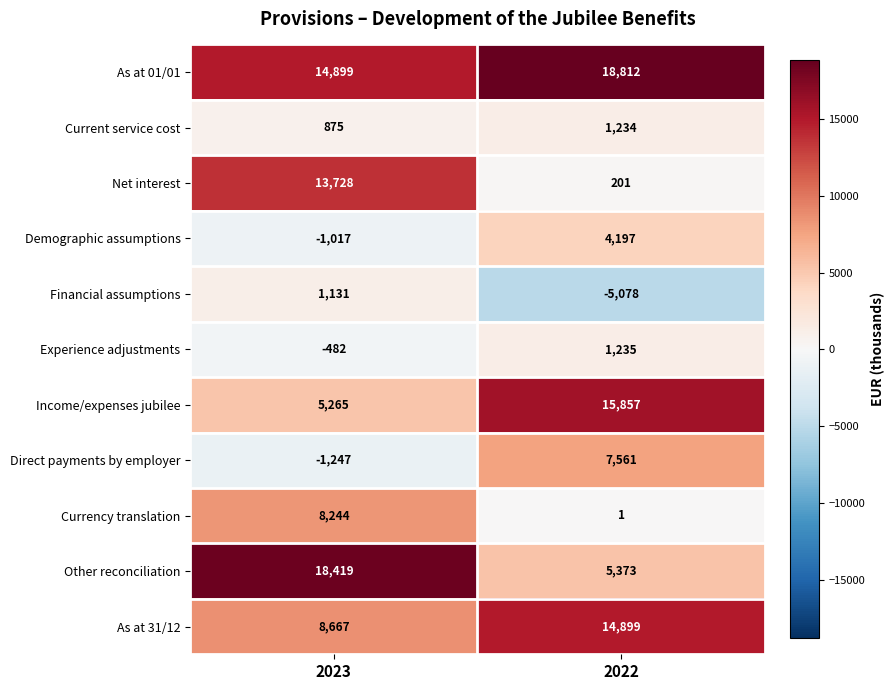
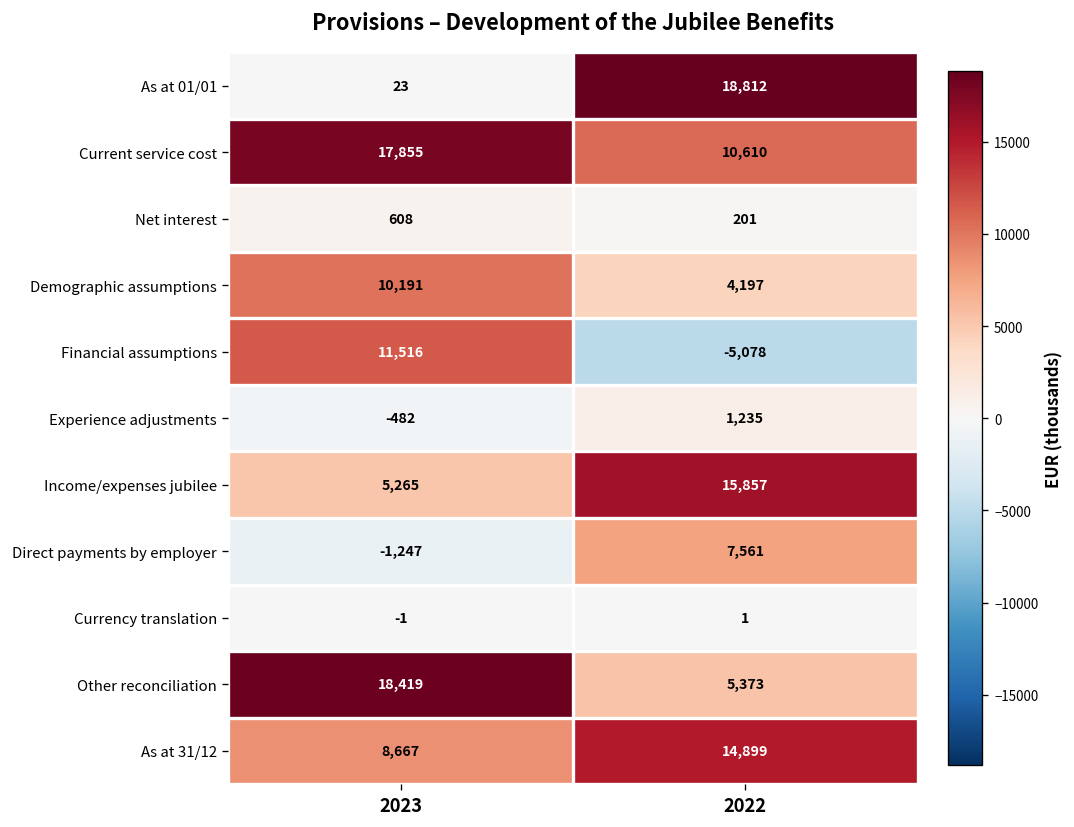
  {
    "As at 01/01": {
-     "2023": "14,899",
+     "2023": "23",
      "2022": "18,812"
    },
    "Current service cost": {
-     "2023": "875",
-     "2022": "1,234"
+     "2023": "17,855",
+     "2022": "10,610"
    },
    "Net interest": {
-     "2023": "13,728",
+     "2023": "608",
      "2022": "201"
    },
    "Demographic assumptions": {
-     "2023": "-1,017",
+     "2023": "10,191",
      "2022": "4,197"
    },
    "Financial assumptions": {
-     "2023": "1,131",
+     "2023": "11,516",
      "2022": "-5,078"
    },
    "Experience adjustments": {
      "2023": "-482",
      "2022": "1,235"
    },
    "Income/expenses jubilee": {
      "2023": "5,265",
      "2022": "15,857"
    },
    "Direct payments by employer": {
      "2023": "-1,247",
      "2022": "7,561"
    },
    "Currency translation": {
-     "2023": "8,244",
+     "2023": "-1",
      "2022": "1"
    },
    "Other reconciliation": {
      "2023": "18,419",
      "2022": "5,373"
    },
    "As at 31/12": {
      "2023": "8,667",
      "2022": "14,899"
    }
  }
